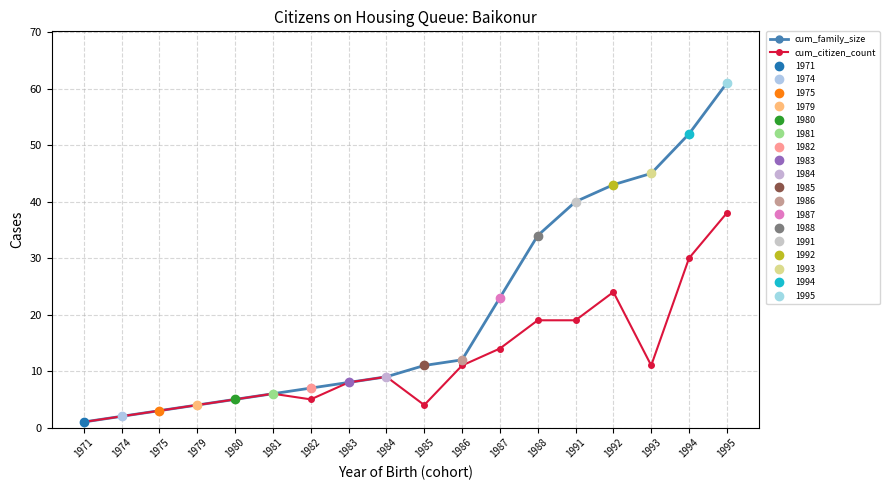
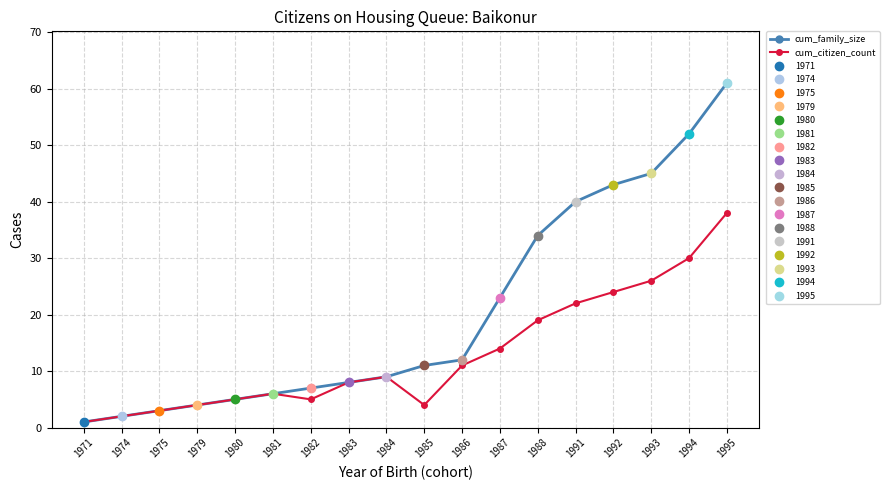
  {
    "cum_citizen_count": {
      "1982": 5,
      "1985": 4,
      "1986": 11,
      "1987": 14,
      "1988": 19,
-     "1991": 19,
+     "1991": 22,
      "1992": 24,
-     "1993": 11,
+     "1993": 26,
      "1994": 30,
      "1995": 38
    }
  }
